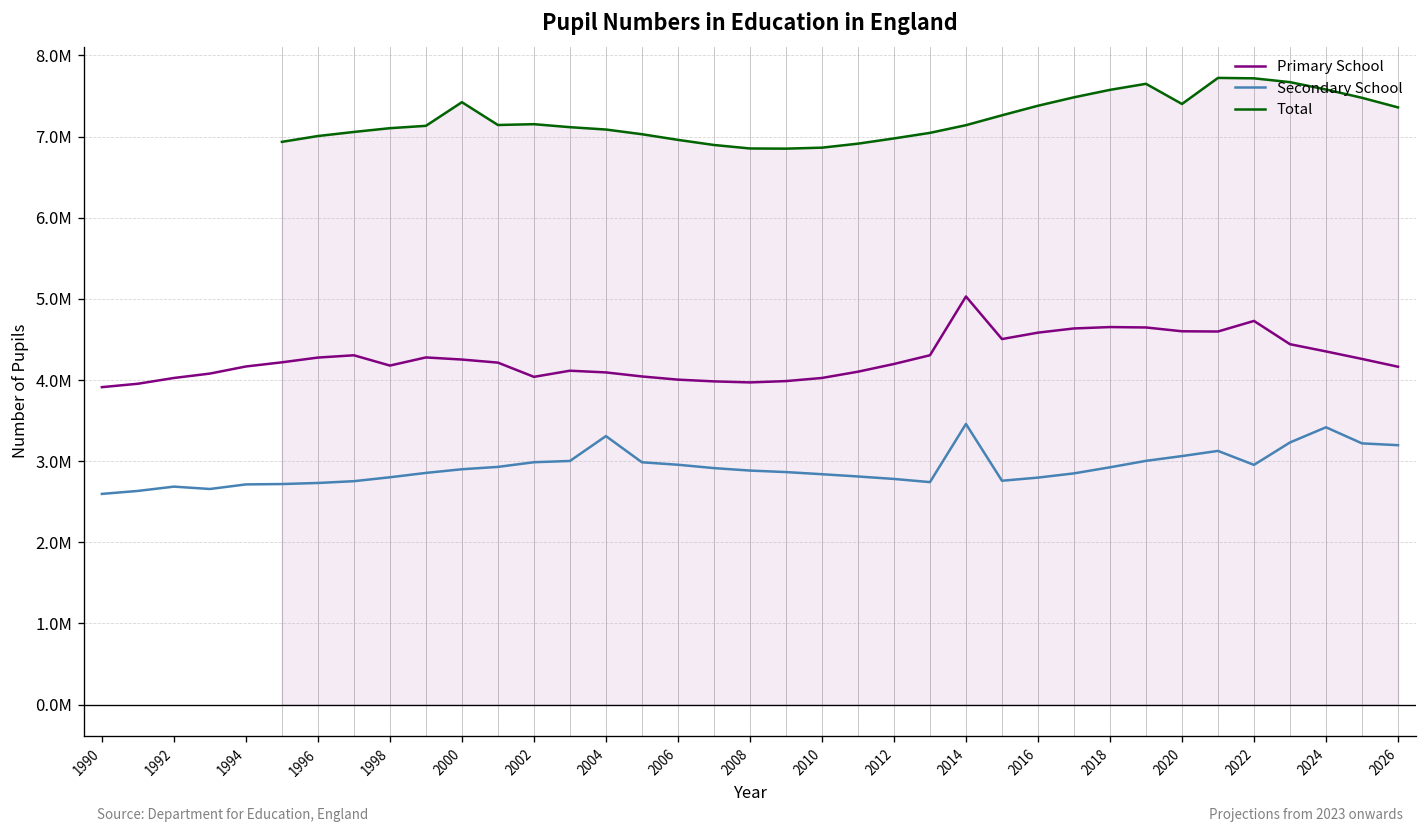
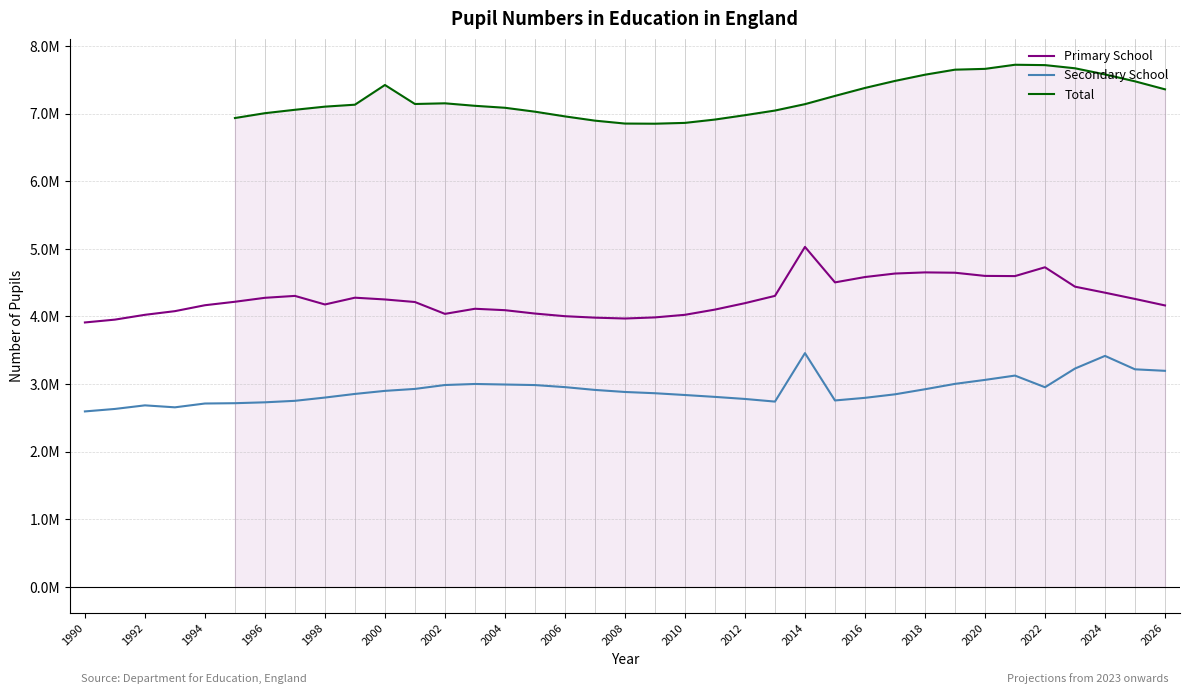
  {
    "Primary School": {
      "1990": 3900000,
      "1992": 4000000,
      "1994": 4200000,
      "1996": 4300000,
      "1998": 4200000,
      "2000": 4300000,
      "2002": 4000000,
      "2004": 4100000,
      "2006": 4000000,
      "2008": 4000000,
      "2010": 4000000,
      "2012": 4200000,
      "2014": 5000000,
      "2016": 4600000,
      "2018": 4700000,
      "2020": 4600000,
      "2022": 4700000,
      "2024": 4400000,
      "2026": 4200000
    },
    "Secondary School": {
      "1990": 2600000,
      "1992": 2700000,
      "1994": 2700000,
      "1996": 2700000,
      "1998": 2800000,
      "2000": 2900000,
      "2002": 3000000,
-     "2004": 3300000,
+     "2004": 3000000,
      "2006": 3000000,
      "2008": 2900000,
      "2010": 2800000,
      "2012": 2800000,
      "2014": 3500000,
      "2016": 2800000,
      "2018": 2900000,
      "2020": 3100000,
      "2022": 3000000,
      "2024": 3400000,
      "2026": 3200000
    },
    "Total": {
      "1996": 7000000,
      "1998": 7100000,
      "2000": 7400000,
      "2002": 7200000,
      "2004": 7100000,
      "2006": 7000000,
      "2008": 6900000,
      "2010": 6900000,
      "2012": 7000000,
      "2014": 7100000,
      "2016": 7400000,
      "2018": 7600000,
-     "2020": 7400000,
+     "2020": 7700000,
      "2022": 7700000,
      "2024": 7600000,
      "2026": 7400000
    }
  }
